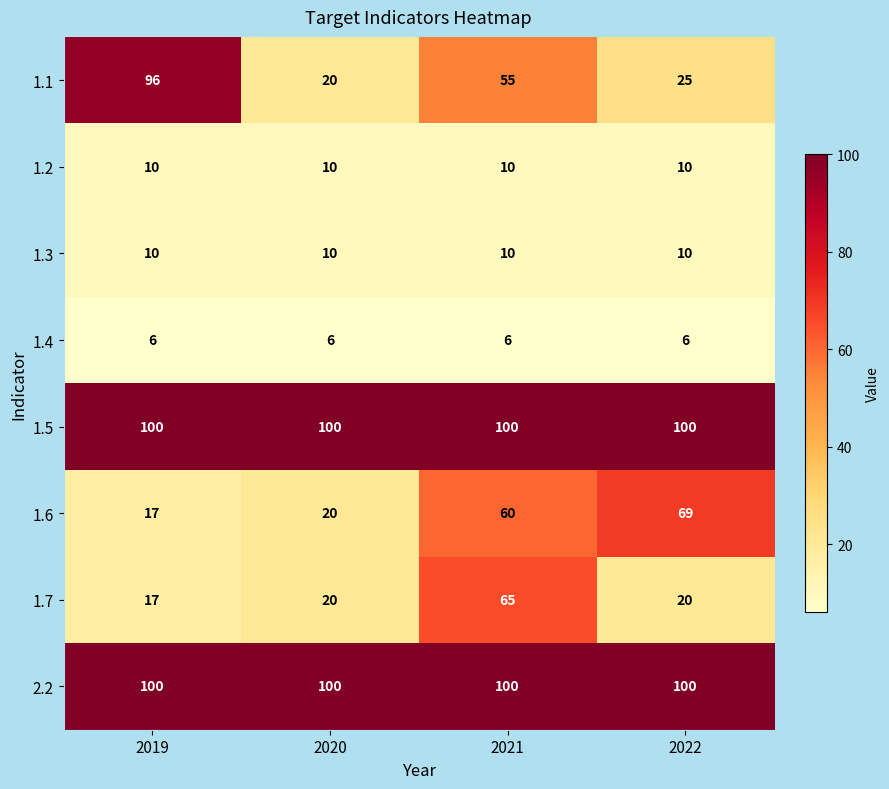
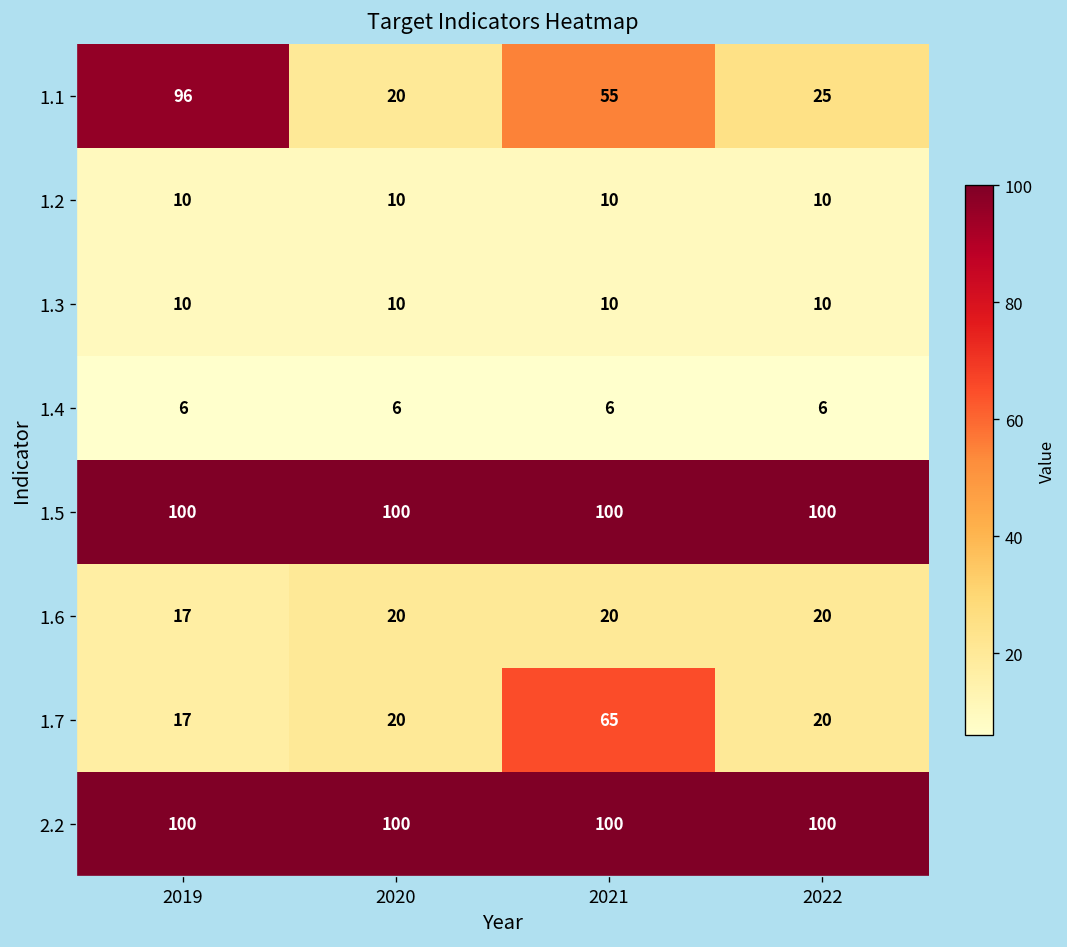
  {
    "1.1": {
      "2019": 96,
      "2020": 20,
      "2021": 55,
      "2022": 25
    },
    "1.2": {
      "2019": 10,
      "2020": 10,
      "2021": 10,
      "2022": 10
    },
    "1.3": {
      "2019": 10,
      "2020": 10,
      "2021": 10,
      "2022": 10
    },
    "1.4": {
      "2019": 6,
      "2020": 6,
      "2021": 6,
      "2022": 6
    },
    "1.5": {
      "2019": 100,
      "2020": 100,
      "2021": 100,
      "2022": 100
    },
    "1.6": {
      "2019": 17,
      "2020": 20,
-     "2021": 60,
-     "2022": 69
+     "2021": 20,
+     "2022": 20
    },
    "1.7": {
      "2019": 17,
      "2020": 20,
      "2021": 65,
      "2022": 20
    },
    "2.2": {
      "2019": 100,
      "2020": 100,
      "2021": 100,
      "2022": 100
    }
  }
